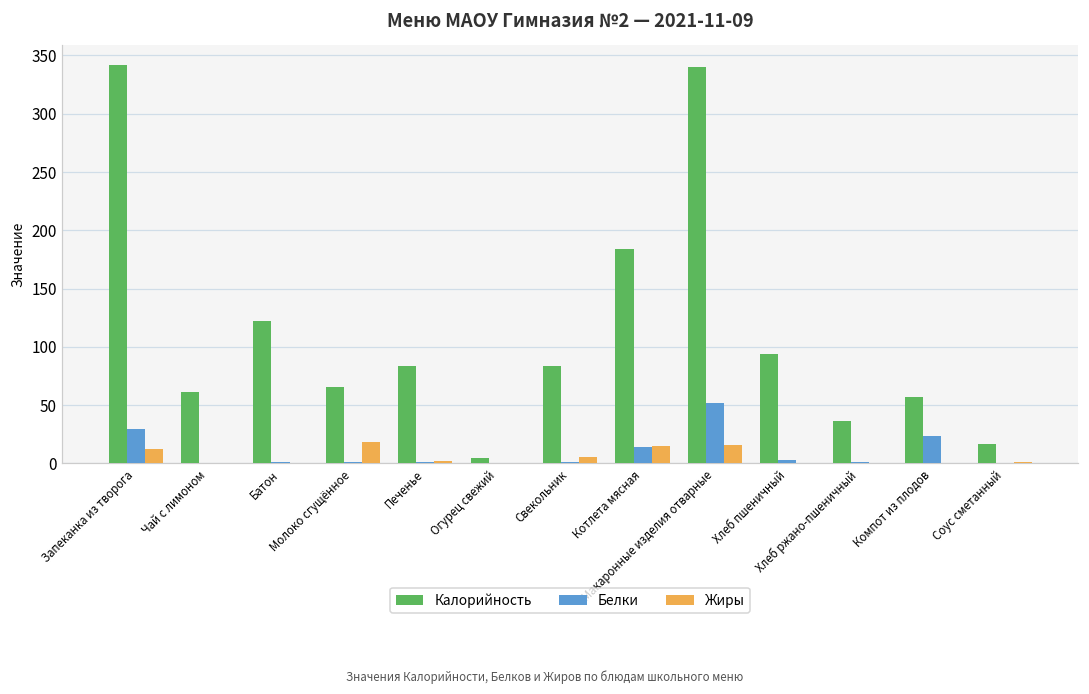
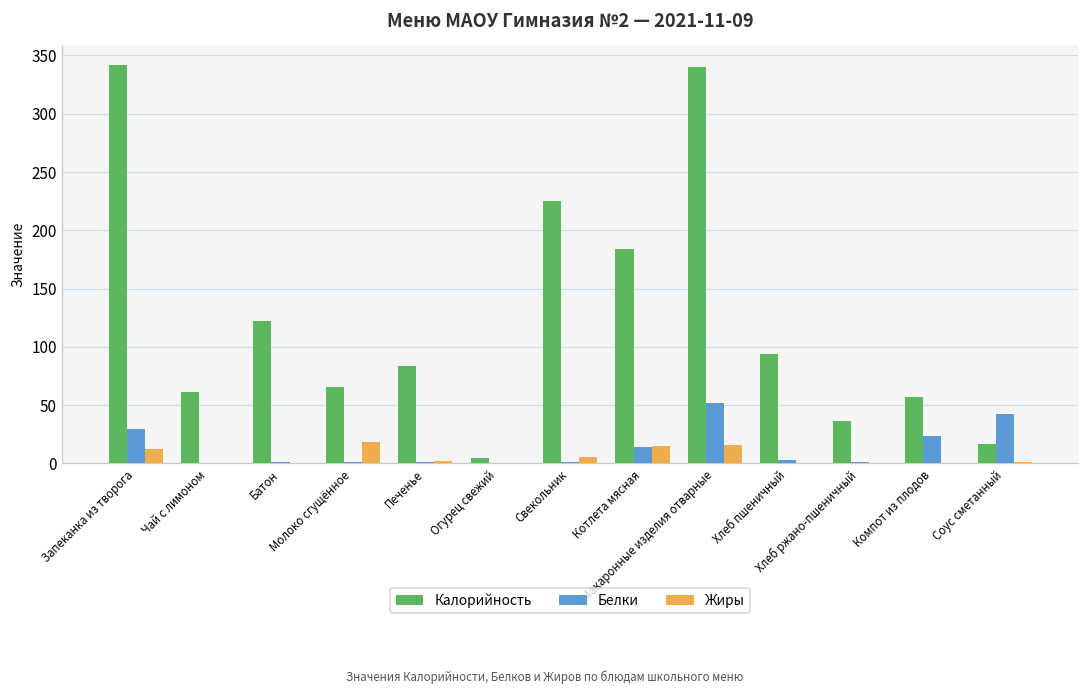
  {
    "Калорийность": {
      "Запеканка из творога": 342,
      "Чай с лимоном": 62,
      "Батон": 122,
      "Молоко сгущённое": 66,
      "Печенье": 83,
      "Огурец свежий": 4,
-     "Свекольник": 83,
+     "Свекольник": 225,
      "Котлета мясная": 184,
      "Макаронные изделия отварные": 340,
      "Хлеб пшеничный": 94,
      "Хлеб ржано-пшеничный": 36,
      "Компот из плодов": 57,
      "Соус сметанный": 17
    },
    "Белки": {
      "Запеканка из творога": 29,
      "Котлета мясная": 14,
      "Макаронные изделия отварные": 51,
      "Хлеб пшеничный": 3,
      "Компот из плодов": 23,
-     "Соус сметанный": 0
+     "Соус сметанный": 42
    },
    "Жиры": {
      "Запеканка из творога": 12,
      "Молоко сгущённое": 18,
      "Свекольник": 5,
      "Котлета мясная": 15,
      "Макаронные изделия отварные": 16,
      "Компот из плодов": 0
    }
  }
